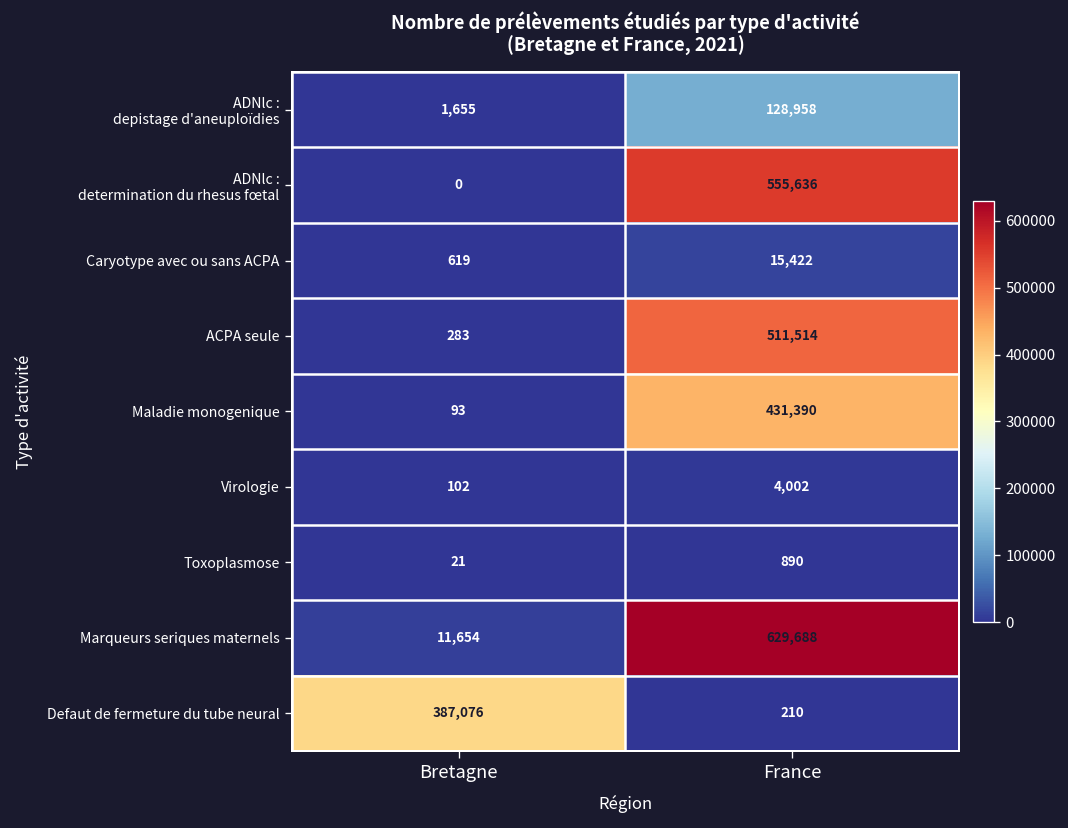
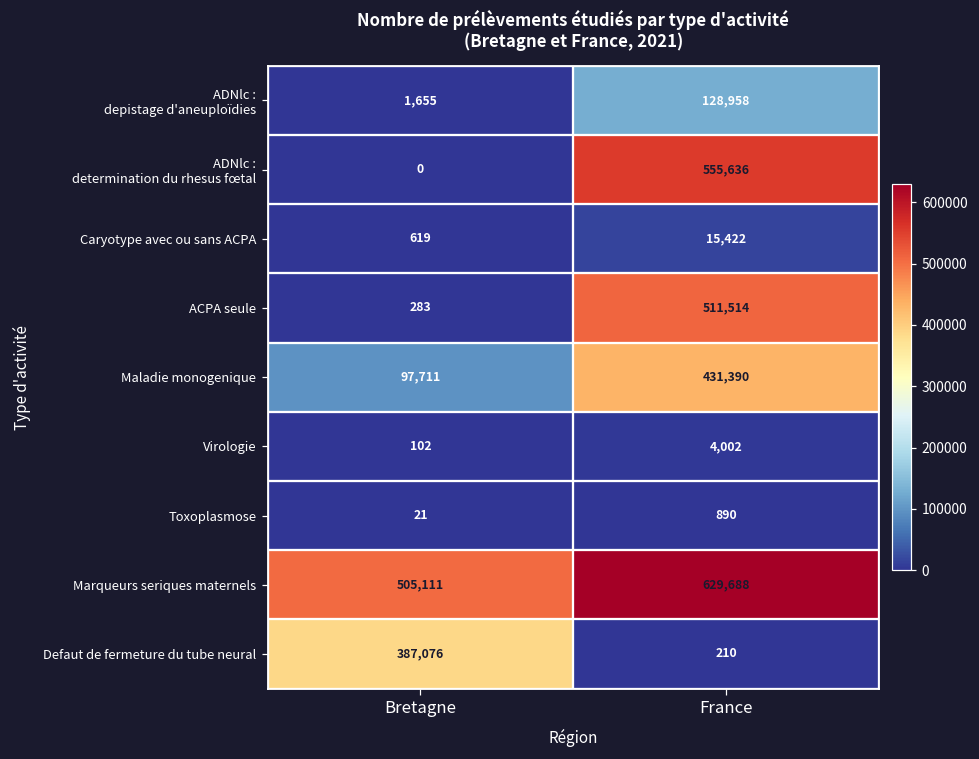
  {
    "ADNlc : depistage d'aneuploïdies": {
      "Bretagne": "1,655",
      "France": "128,958"
    },
    "ADNlc : determination du rhesus fœtal": {
      "Bretagne": "0",
      "France": "555,636"
    },
    "Caryotype avec ou sans ACPA": {
      "Bretagne": "619",
      "France": "15,422"
    },
    "ACPA seule": {
      "Bretagne": "283",
      "France": "511,514"
    },
    "Maladie monogenique": {
-     "Bretagne": "93",
+     "Bretagne": "97,711",
      "France": "431,390"
    },
    "Virologie": {
      "Bretagne": "102",
      "France": "4,002"
    },
    "Toxoplasmose": {
      "Bretagne": "21",
      "France": "890"
    },
    "Marqueurs seriques maternels": {
-     "Bretagne": "11,654",
+     "Bretagne": "505,111",
      "France": "629,688"
    },
    "Defaut de fermeture du tube neural": {
      "Bretagne": "387,076",
      "France": "210"
    }
  }
